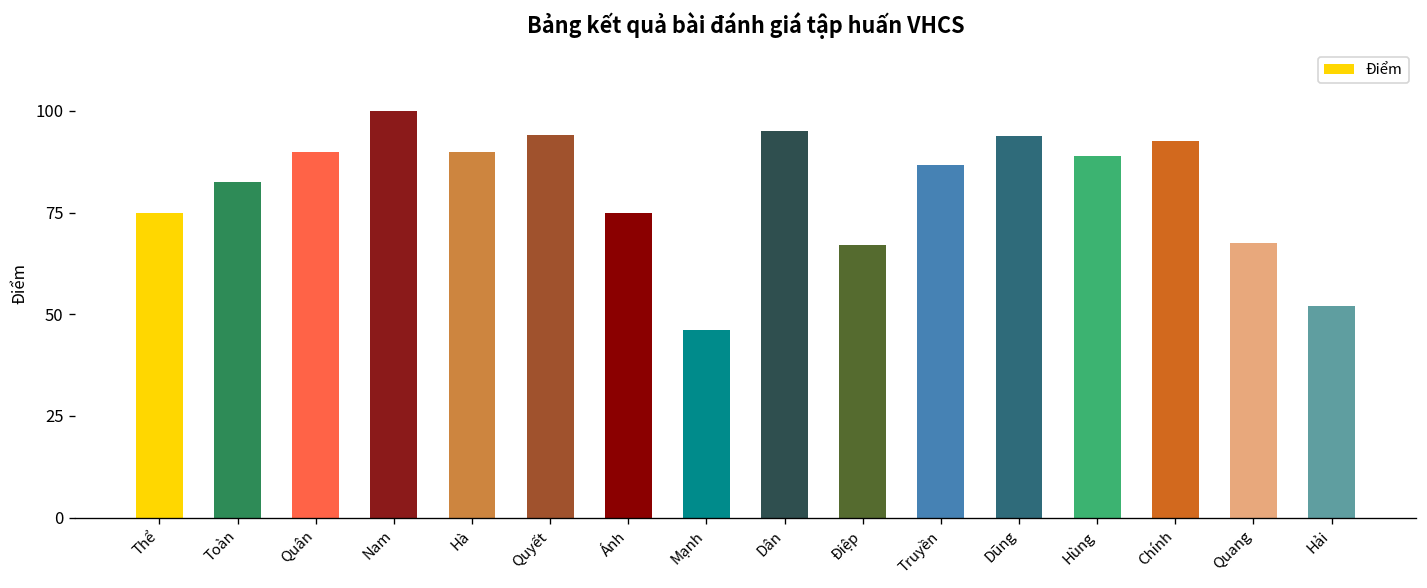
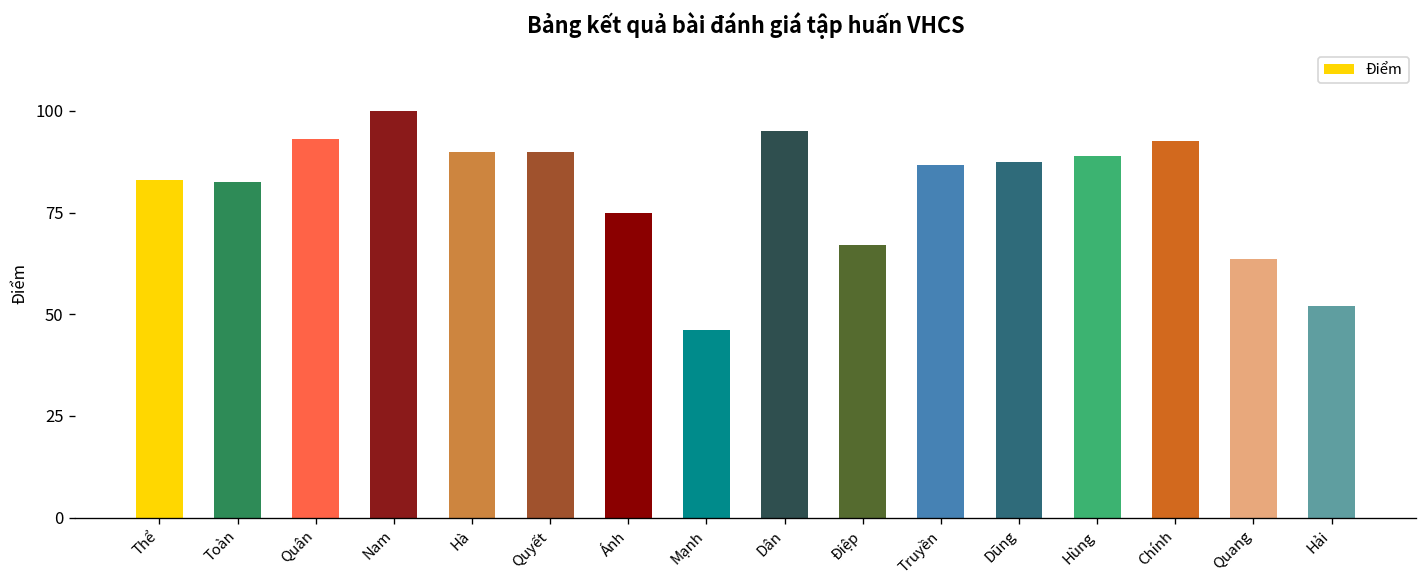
  {
-   "Thể": 75,
+   "Thể": 83,
    "Toàn": 83,
-   "Quân": 90,
+   "Quân": 93,
    "Nam": 100,
    "Hà": 90,
-   "Quyết": 94,
+   "Quyết": 90,
    "Ánh": 75,
    "Mạnh": 46,
    "Dân": 95,
    "Điệp": 67,
    "Truyền": 87,
-   "Dũng": 94,
+   "Dũng": 88,
    "Hùng": 89,
    "Chính": 93,
-   "Quang": 68,
+   "Quang": 64,
    "Hải": 52
  }
